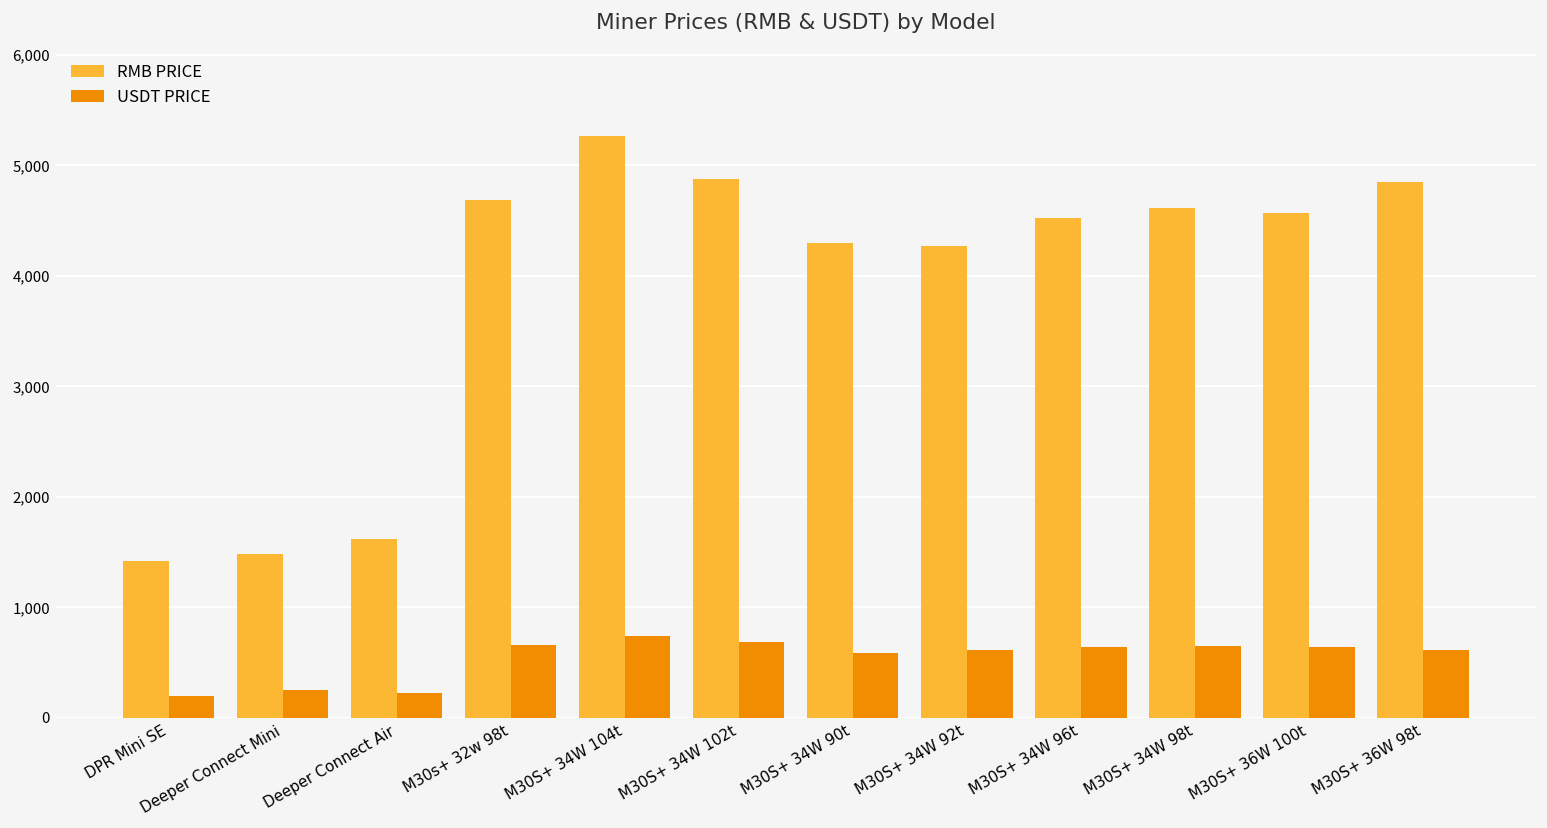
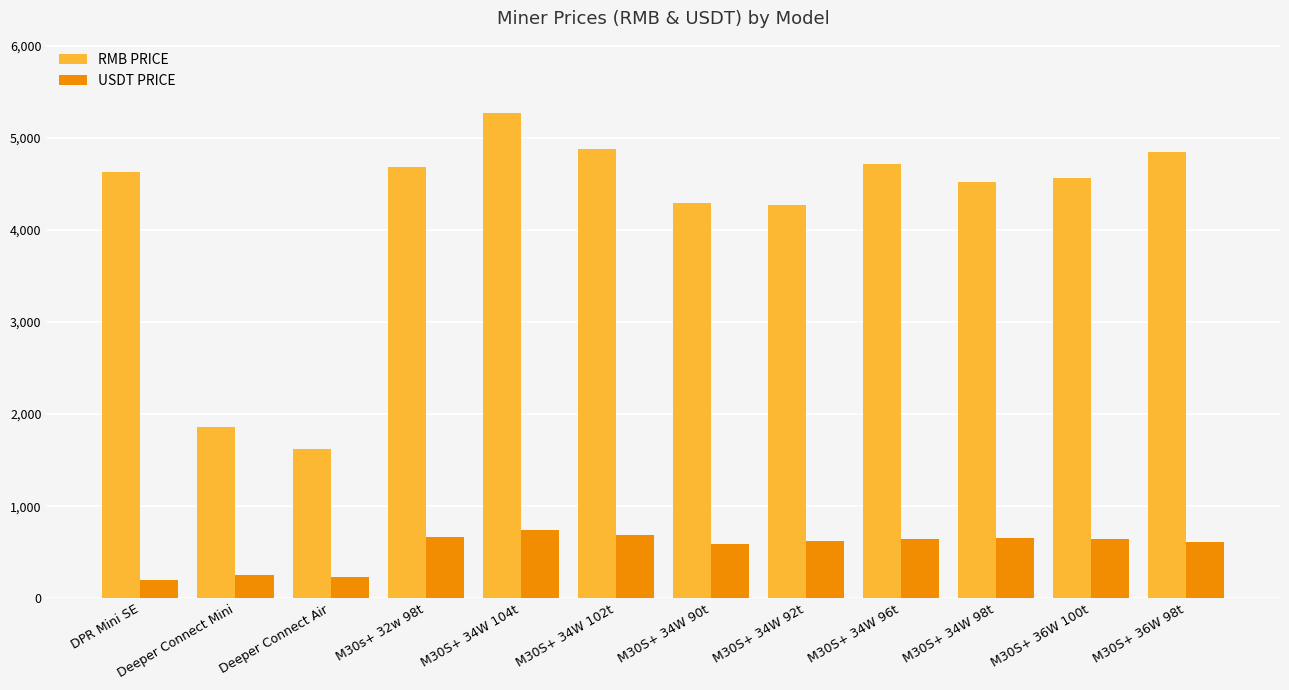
  {
    "RMB PRICE": {
-     "DPR Mini SE": "1,400",
-     "Deeper Connect Mini": "1,500",
+     "DPR Mini SE": "4,600",
+     "Deeper Connect Mini": "1,900",
      "Deeper Connect Air": "1,600",
      "M30s+ 32w 98t": "4,700",
      "M30S+ 34W 104t": "5,300",
      "M30S+ 34W 102t": "4,900",
      "M30S+ 34W 90t": "4,300",
      "M30S+ 34W 92t": "4,300",
-     "M30S+ 34W 96t": "4,500",
-     "M30S+ 34W 98t": "4,600",
+     "M30S+ 34W 96t": "4,700",
+     "M30S+ 34W 98t": "4,500",
      "M30S+ 36W 100t": "4,600",
      "M30S+ 36W 98t": "4,800"
    },
    "USDT PRICE": {
      "DPR Mini SE": "200",
      "Deeper Connect Mini": "300",
      "Deeper Connect Air": "200",
      "M30s+ 32w 98t": "700",
      "M30S+ 34W 104t": "700",
      "M30S+ 34W 102t": "700",
      "M30S+ 34W 90t": "600",
      "M30S+ 34W 92t": "600",
      "M30S+ 34W 96t": "600",
      "M30S+ 34W 98t": "700",
      "M30S+ 36W 100t": "600",
      "M30S+ 36W 98t": "600"
    }
  }
